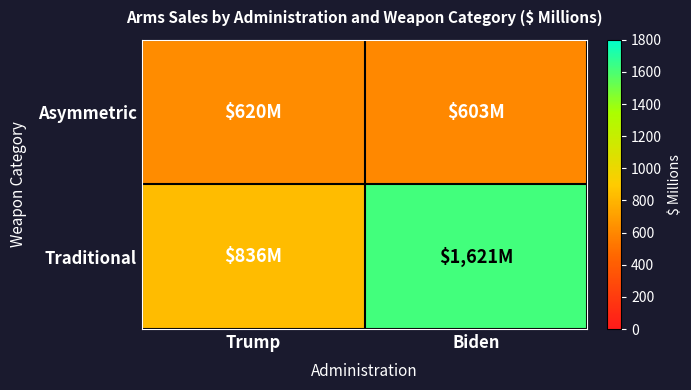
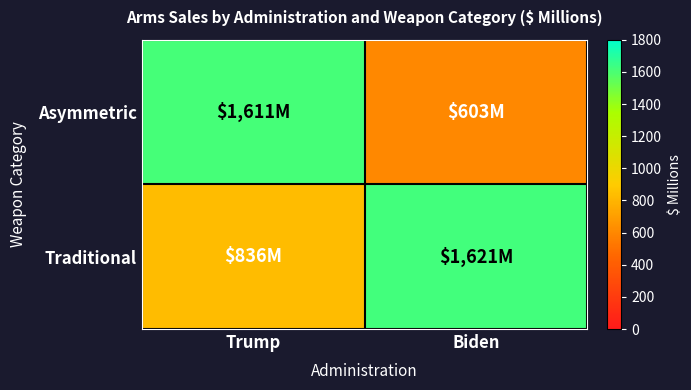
  {
    "Asymmetric": {
-     "Trump": "$620M",
+     "Trump": "$1,611M",
      "Biden": "$603M"
    },
    "Traditional": {
      "Trump": "$836M",
      "Biden": "$1,621M"
    }
  }
